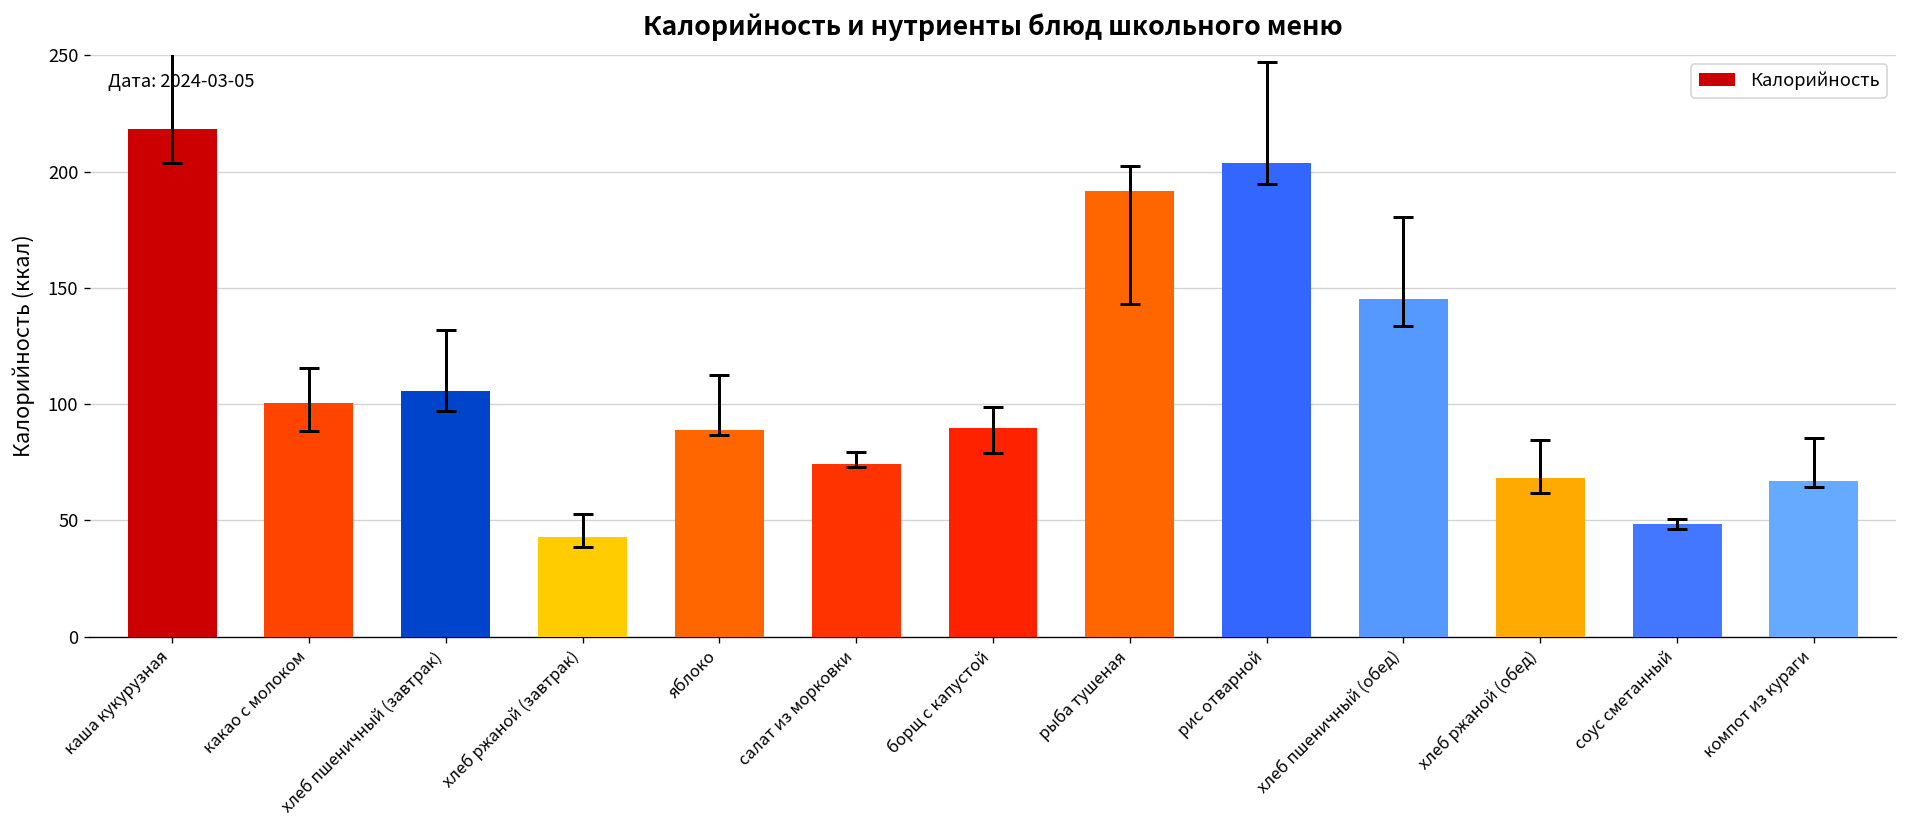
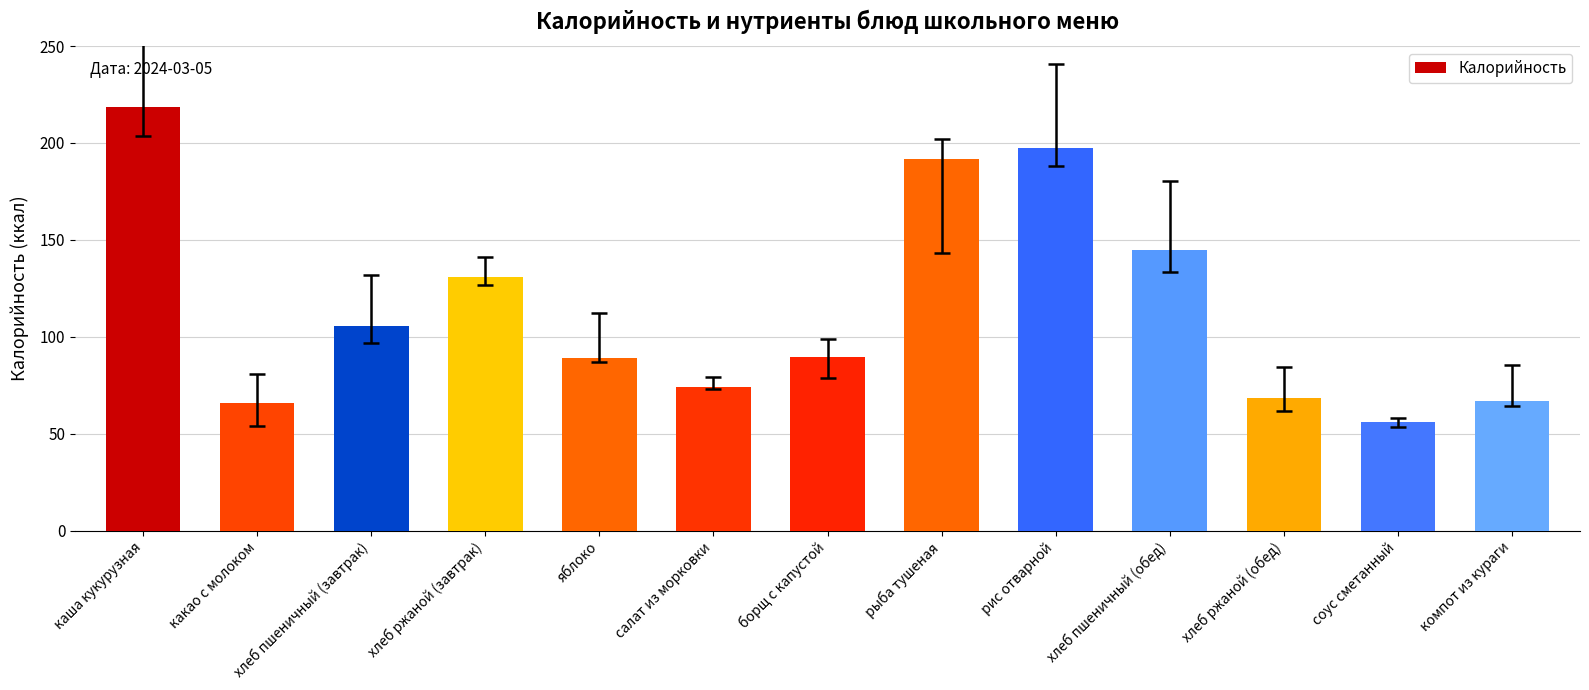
  {
    "Калорийность": {
      "каша кукурузная": 218,
-     "какао с молоком": 100,
+     "какао с молоком": 66,
      "хлеб пшеничный (завтрак)": 106,
-     "хлеб ржаной (завтрак)": 43,
+     "хлеб ржаной (завтрак)": 131,
      "яблоко": 89,
      "салат из морковки": 74,
      "борщ с капустой": 90,
      "рыба тушеная": 192,
-     "рис отварной": 204,
+     "рис отварной": 197,
      "хлеб пшеничный (обед)": 145,
      "хлеб ржаной (обед)": 68,
-     "соус сметанный": 48,
+     "соус сметанный": 56,
      "компот из кураги": 67
    }
  }
